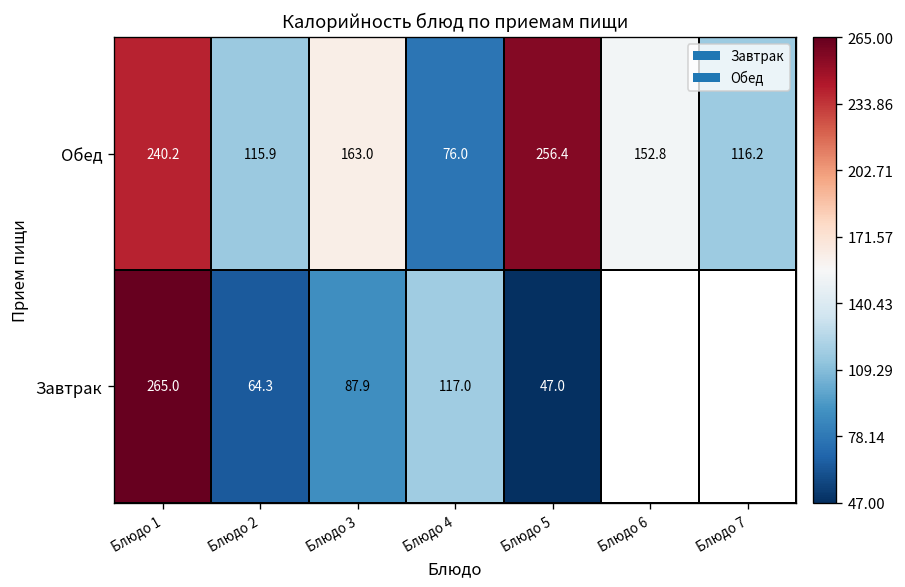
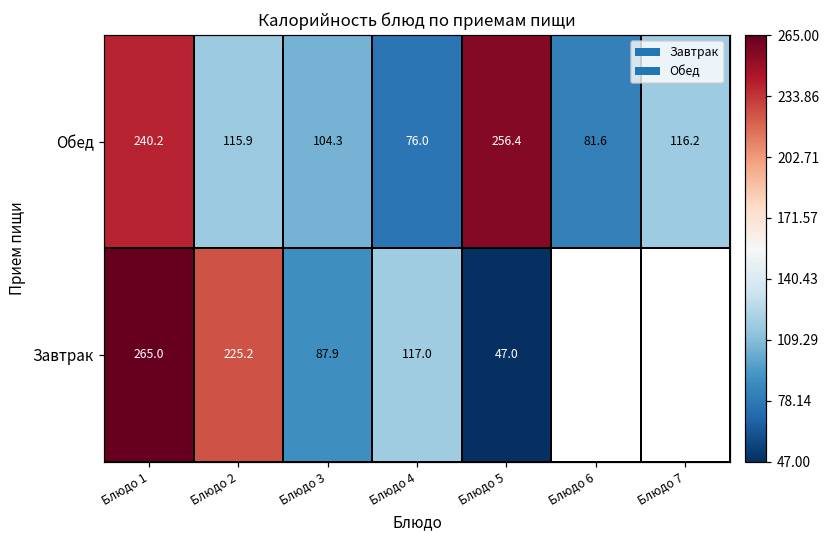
  {
    "Обед": {
      "Блюдо 1": 240.2,
      "Блюдо 2": 115.9,
-     "Блюдо 3": 163.0,
+     "Блюдо 3": 104.3,
      "Блюдо 4": 76.0,
      "Блюдо 5": 256.4,
-     "Блюдо 6": 152.8,
+     "Блюдо 6": 81.6,
      "Блюдо 7": 116.2
    },
    "Завтрак": {
      "Блюдо 1": 265.0,
-     "Блюдо 2": 64.3,
+     "Блюдо 2": 225.2,
      "Блюдо 3": 87.9,
      "Блюдо 4": 117.0,
      "Блюдо 5": 47.0
    }
  }
